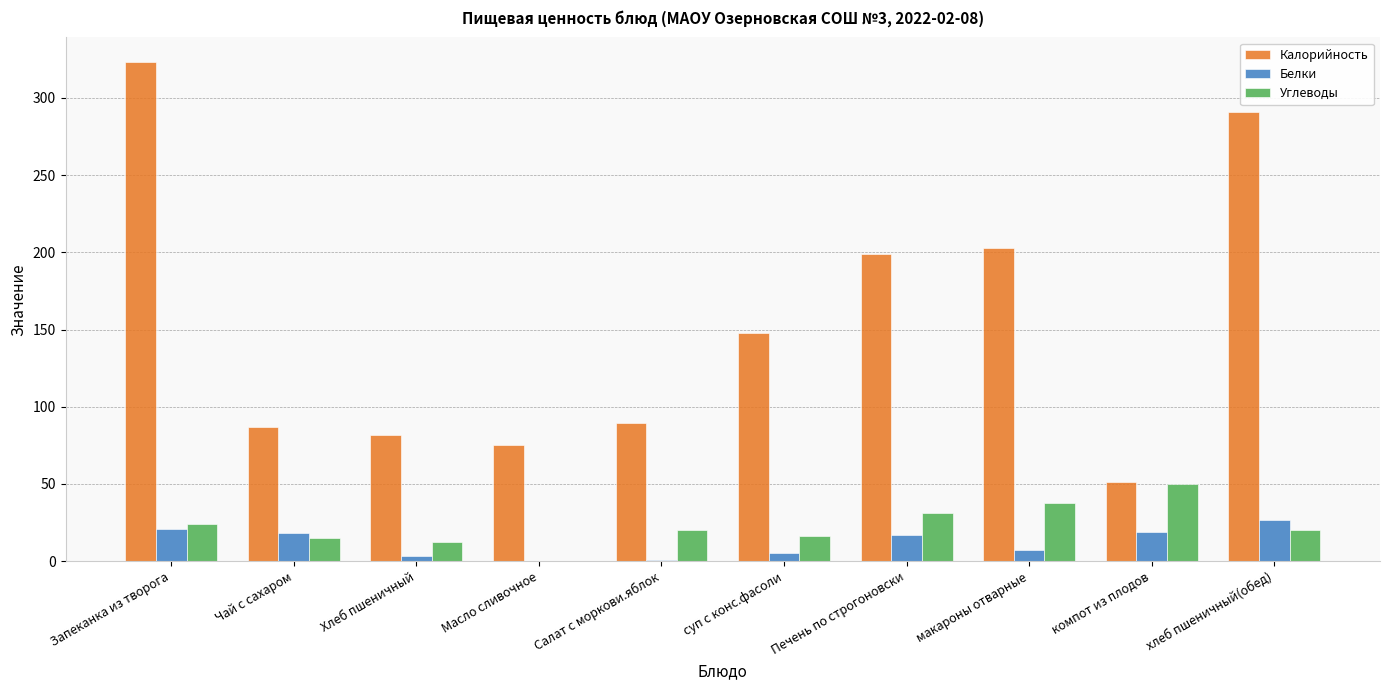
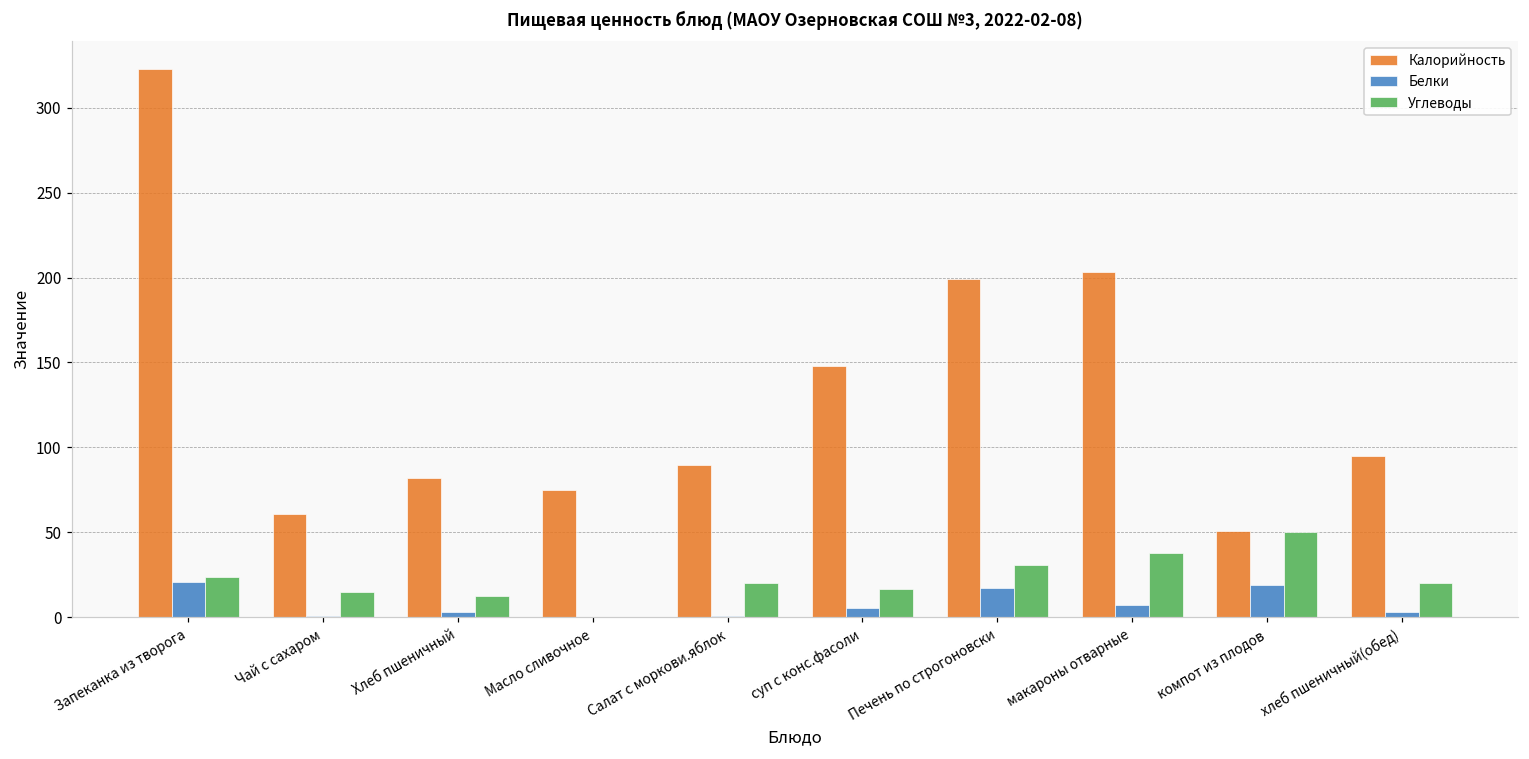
  {
    "Калорийность": {
      "Запеканка из творога": 323,
-     "Чай с сахаром": 87,
+     "Чай с сахаром": 61,
      "Хлеб пшеничный": 82,
      "Масло сливочное": 75,
      "Салат с моркови.яблок": 90,
      "суп с конс.фасоли": 148,
      "Печень по строгоновски": 199,
      "макароны отварные": 203,
      "компот из плодов": 51,
-     "хлеб пшеничный(обед)": 291
+     "хлеб пшеничный(обед)": 95
    },
    "Белки": {
      "Запеканка из творога": 21,
-     "Чай с сахаром": 18,
+     "Чай с сахаром": 1,
      "Хлеб пшеничный": 3,
      "Масло сливочное": 0,
      "суп с конс.фасоли": 6,
      "Печень по строгоновски": 17,
      "макароны отварные": 7,
      "компот из плодов": 19,
-     "хлеб пшеничный(обед)": 27
+     "хлеб пшеничный(обед)": 3
    },
    "Углеводы": {
      "Запеканка из творога": 24,
      "Чай с сахаром": 15,
      "Хлеб пшеничный": 13,
      "Масло сливочное": 0,
      "Салат с моркови.яблок": 20,
      "суп с конс.фасоли": 17,
      "Печень по строгоновски": 31,
      "макароны отварные": 38,
      "компот из плодов": 50,
      "хлеб пшеничный(обед)": 20
    }
  }
